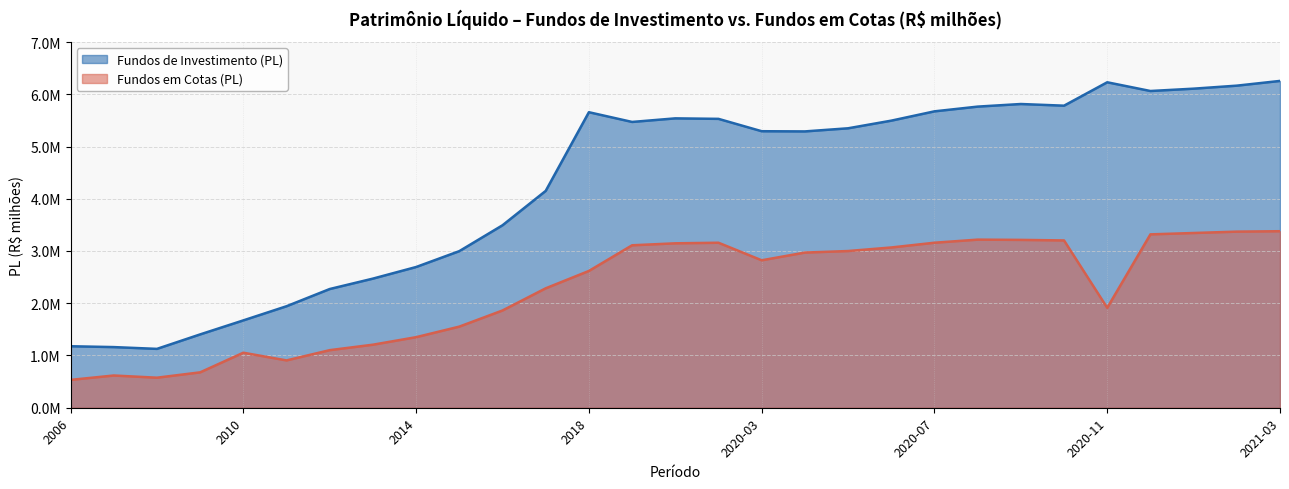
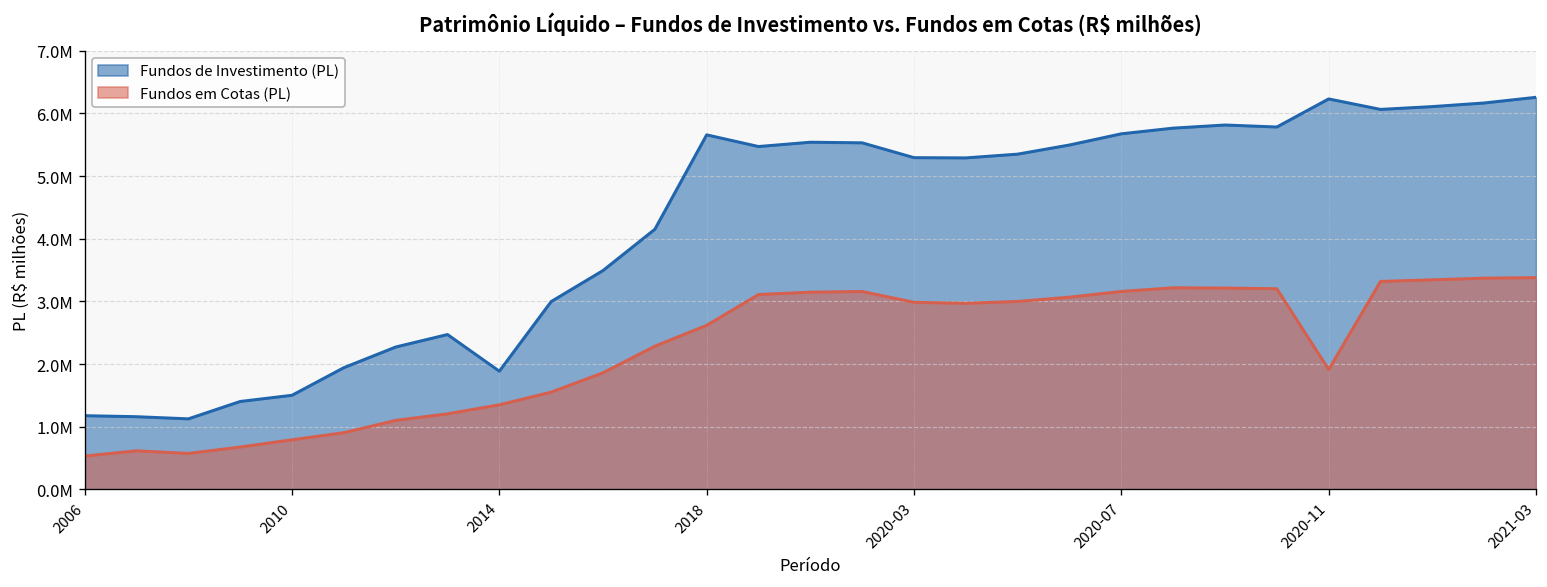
  {
    "Fundos de Investimento (PL)": {
      "2006": 1200000,
-     "2010": 1700000,
-     "2014": 2700000,
+     "2010": 1500000,
+     "2014": 1900000,
      "2018": 5700000,
      "2020-03": 5300000,
      "2020-07": 5700000,
      "2020-11": 6200000,
      "2021-03": 6300000
    },
    "Fundos em Cotas (PL)": {
      "2006": 500000,
-     "2010": 1100000,
+     "2010": 800000,
      "2014": 1400000,
      "2018": 2600000,
-     "2020-03": 2800000,
+     "2020-03": 3000000,
      "2020-07": 3200000,
      "2020-11": 1900000,
      "2021-03": 3400000
    }
  }
